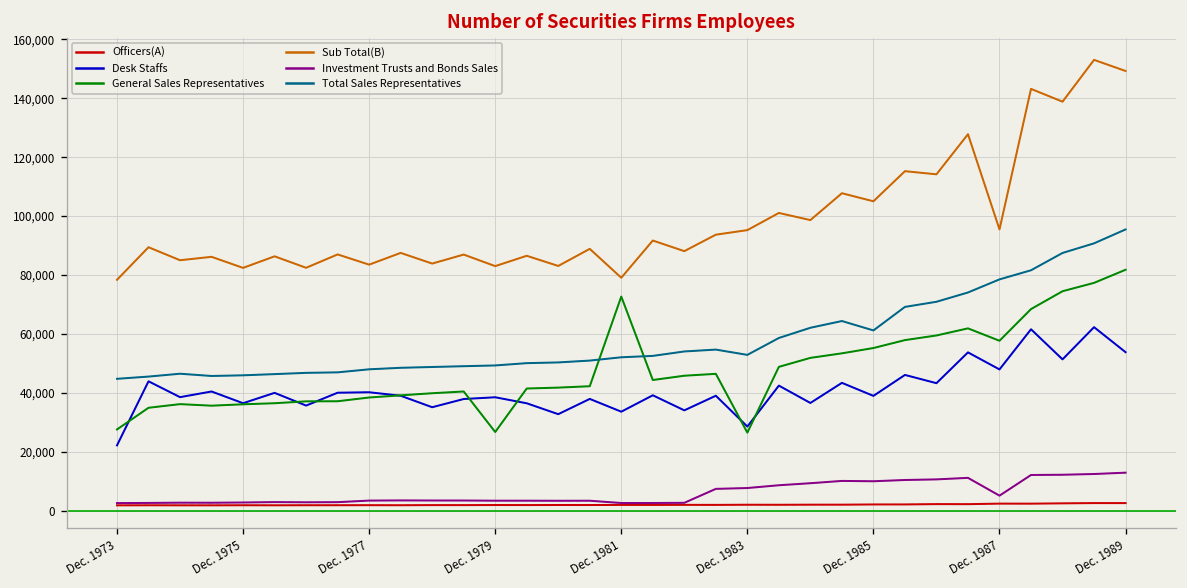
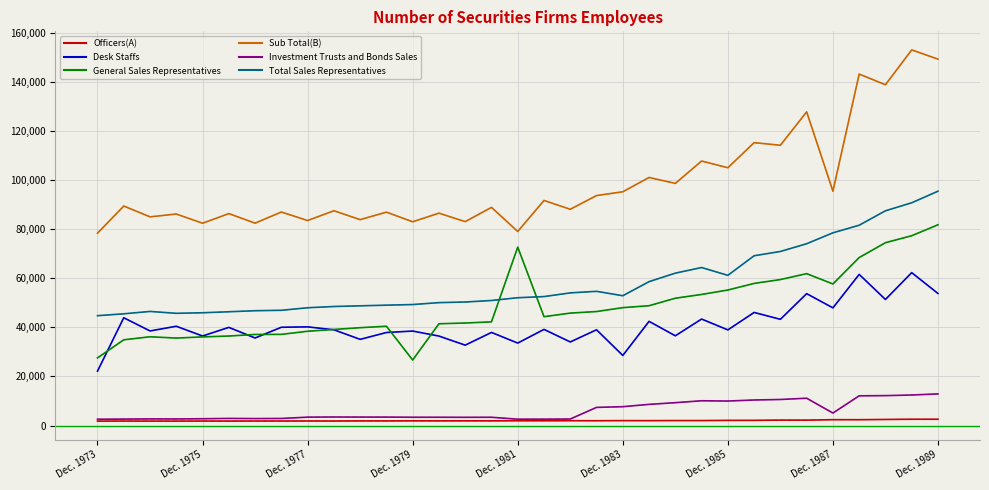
  {
    "Officers(A)": {
      "Dec. 1977": "2,000",
      "Dec. 1979": "2,000",
      "Dec. 1983": "2,000",
      "Dec. 1985": "2,000",
      "Dec. 1987": "2,000",
      "Dec. 1989": "3,000"
    },
    "Desk Staffs": {
      "Dec. 1973": "22,000",
      "Dec. 1977": "40,000",
      "Dec. 1979": "38,000",
      "Dec. 1981": "34,000",
      "Dec. 1983": "29,000",
      "Dec. 1985": "39,000",
      "Dec. 1987": "48,000",
      "Dec. 1989": "54,000"
    },
    "General Sales Representatives": {
      "Dec. 1973": "28,000",
      "Dec. 1977": "38,000",
      "Dec. 1979": "27,000",
      "Dec. 1981": "73,000",
-     "Dec. 1983": "26,000",
+     "Dec. 1983": "48,000",
      "Dec. 1985": "55,000",
      "Dec. 1987": "58,000",
      "Dec. 1989": "82,000"
    },
    "Sub Total(B)": {
      "Dec. 1973": "78,000",
      "Dec. 1975": "82,000",
      "Dec. 1977": "84,000",
      "Dec. 1979": "83,000",
      "Dec. 1981": "79,000",
      "Dec. 1983": "95,000",
      "Dec. 1985": "105,000",
      "Dec. 1987": "95,000",
      "Dec. 1989": "149,000"
    },
    "Investment Trusts and Bonds Sales": {
      "Dec. 1977": "3,000",
      "Dec. 1979": "3,000",
      "Dec. 1983": "8,000",
      "Dec. 1985": "10,000",
      "Dec. 1987": "5,000",
      "Dec. 1989": "13,000"
    },
    "Total Sales Representatives": {
      "Dec. 1973": "45,000",
      "Dec. 1975": "46,000",
      "Dec. 1977": "48,000",
      "Dec. 1979": "49,000",
      "Dec. 1981": "52,000",
      "Dec. 1983": "53,000",
      "Dec. 1985": "61,000",
      "Dec. 1987": "79,000",
      "Dec. 1989": "95,000"
    }
  }
